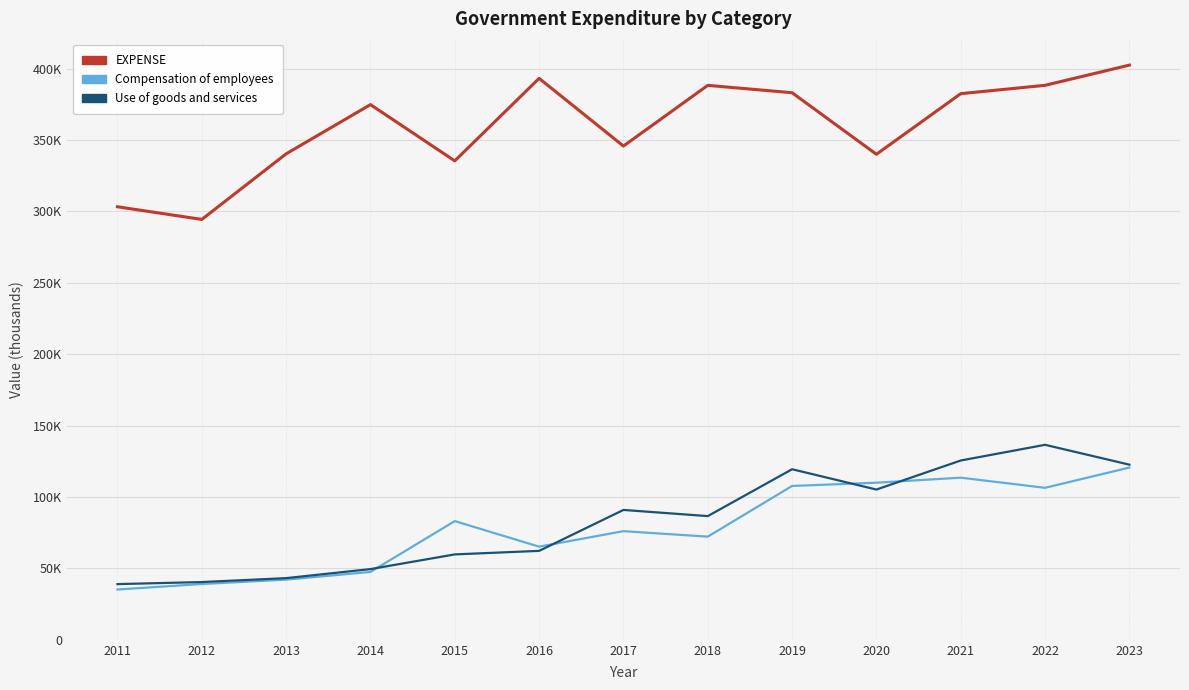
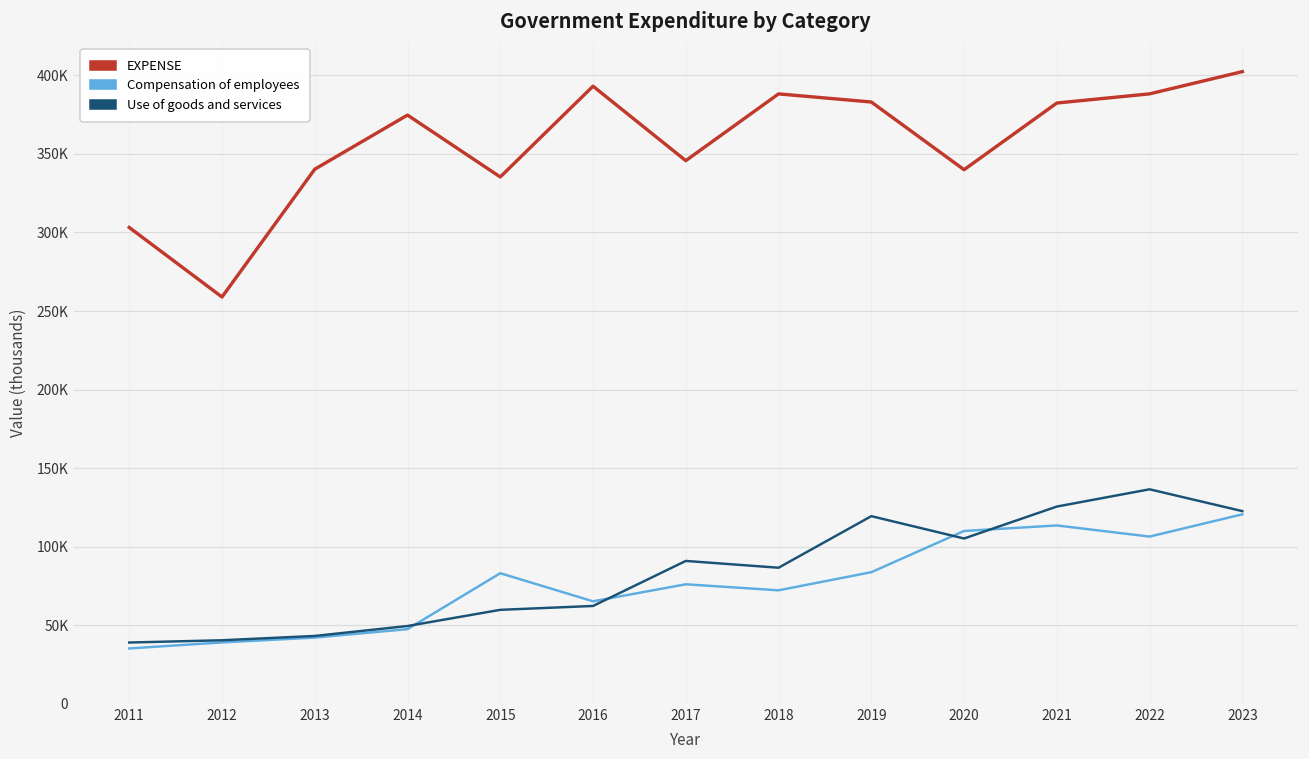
  {
    "EXPENSE": {
      "2011": 303000,
-     "2012": 294000,
+     "2012": 259000,
      "2013": 340000,
      "2014": 375000,
      "2015": 335000,
      "2016": 393000,
      "2017": 346000,
      "2018": 388000,
      "2019": 383000,
      "2020": 340000,
      "2021": 382000,
      "2022": 388000,
      "2023": 402000
    },
    "Compensation of employees": {
      "2011": 35000,
      "2014": 48000,
      "2015": 83000,
      "2016": 65000,
      "2017": 76000,
      "2018": 72000,
-     "2019": 108000,
+     "2019": 84000,
      "2020": 110000,
      "2021": 114000,
      "2022": 106000,
      "2023": 121000
    },
    "Use of goods and services": {
      "2011": 39000,
      "2014": 50000,
      "2015": 60000,
      "2016": 62000,
      "2017": 91000,
      "2018": 87000,
      "2019": 119000,
      "2020": 105000,
      "2021": 126000,
      "2022": 137000,
      "2023": 123000
    }
  }
